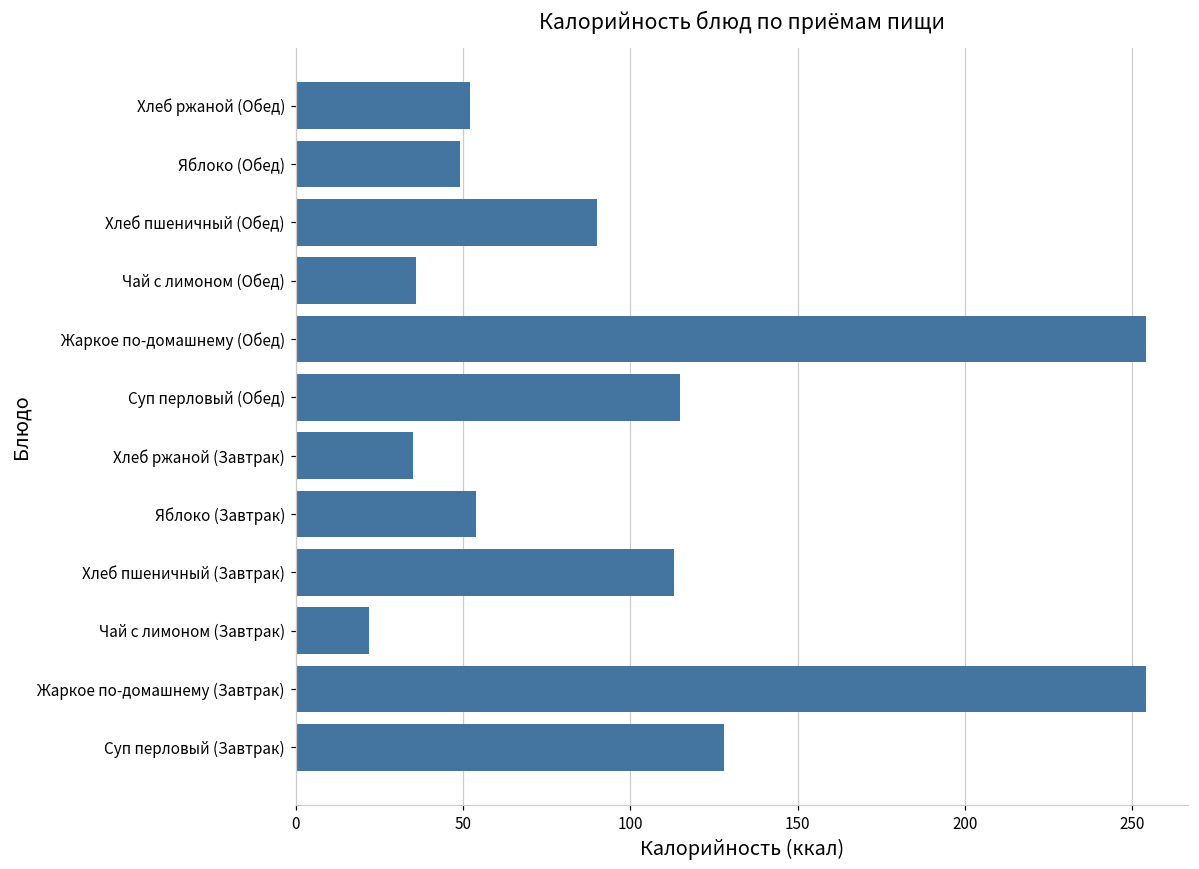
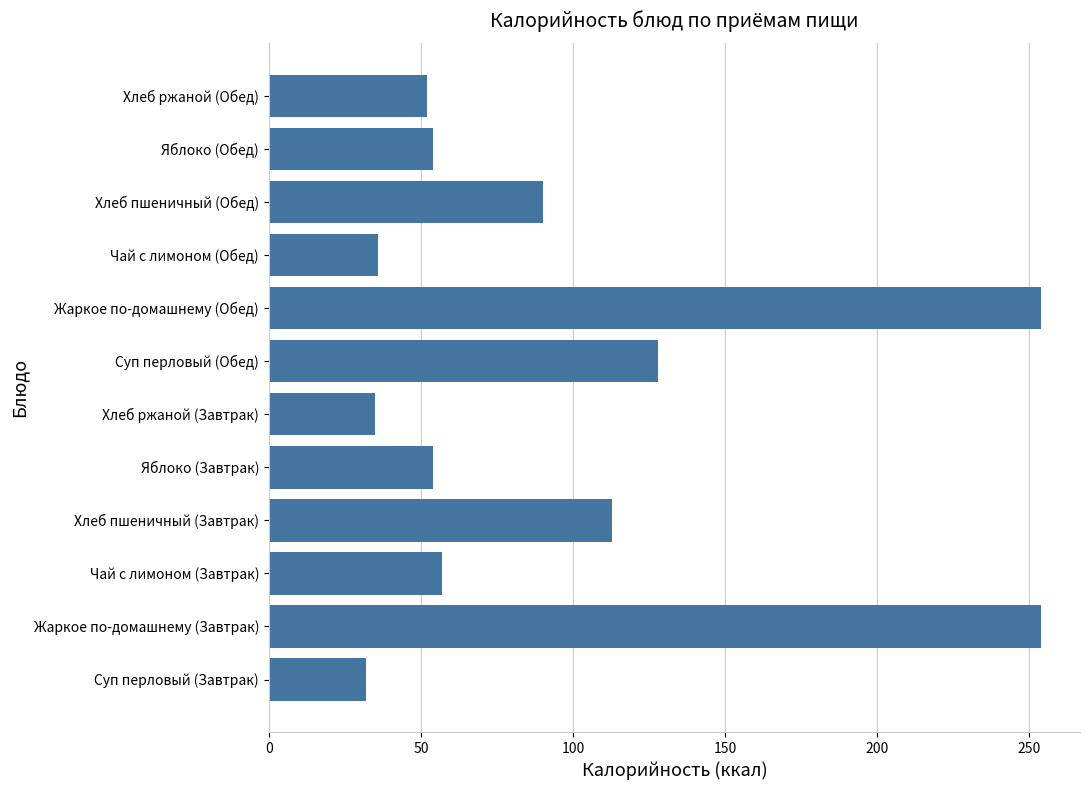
  {
    "Хлеб ржаной (Обед)": 52,
-   "Яблоко (Обед)": 49,
+   "Яблоко (Обед)": 54,
    "Хлеб пшеничный (Обед)": 90,
    "Чай с лимоном (Обед)": 36,
    "Жаркое по-домашнему (Обед)": 254,
-   "Суп перловый (Обед)": 115,
+   "Суп перловый (Обед)": 128,
    "Хлеб ржаной (Завтрак)": 35,
    "Яблоко (Завтрак)": 54,
    "Хлеб пшеничный (Завтрак)": 113,
-   "Чай с лимоном (Завтрак)": 22,
+   "Чай с лимоном (Завтрак)": 57,
    "Жаркое по-домашнему (Завтрак)": 254,
-   "Суп перловый (Завтрак)": 128
+   "Суп перловый (Завтрак)": 32
  }
